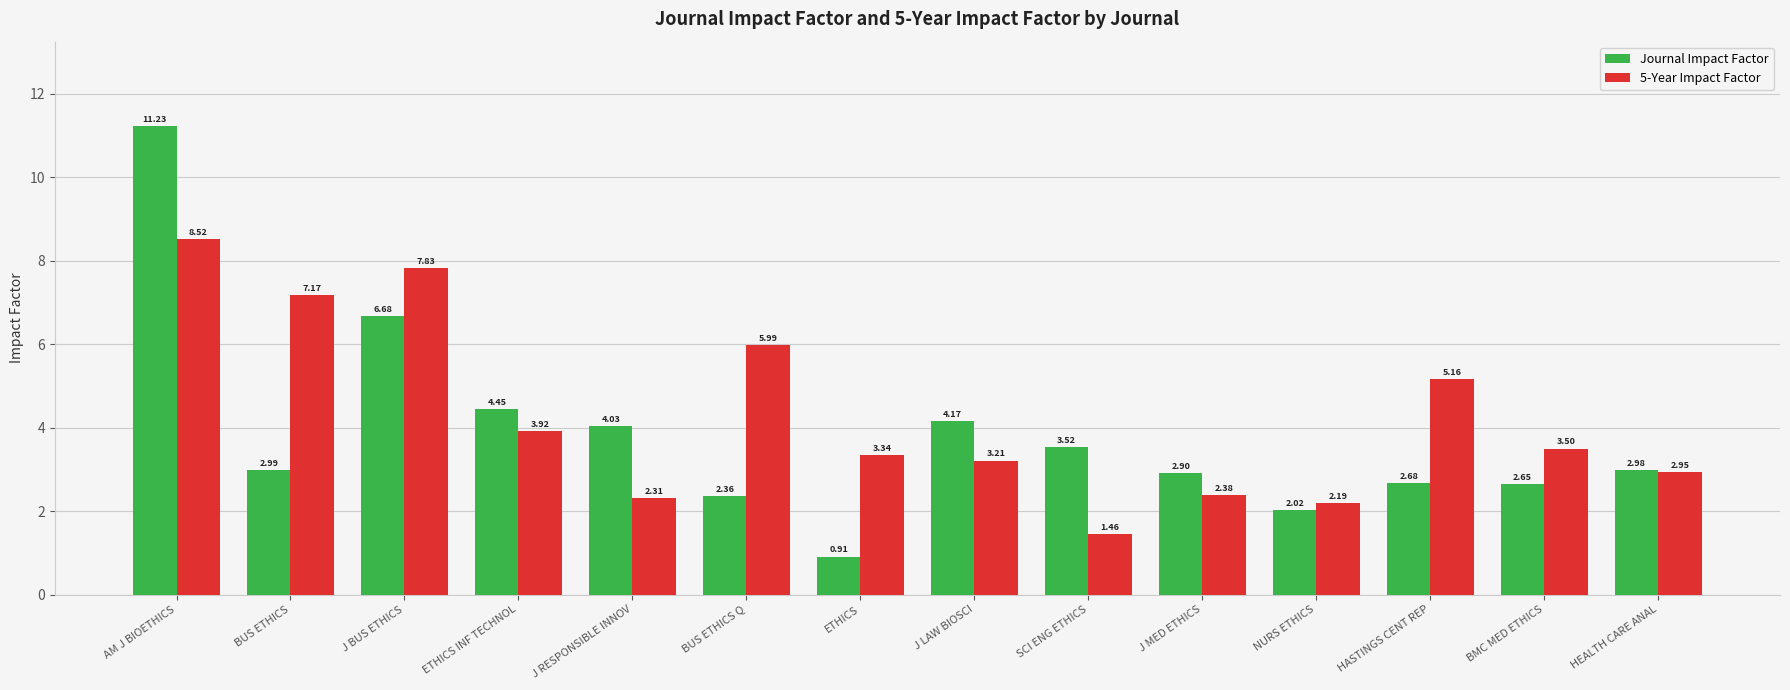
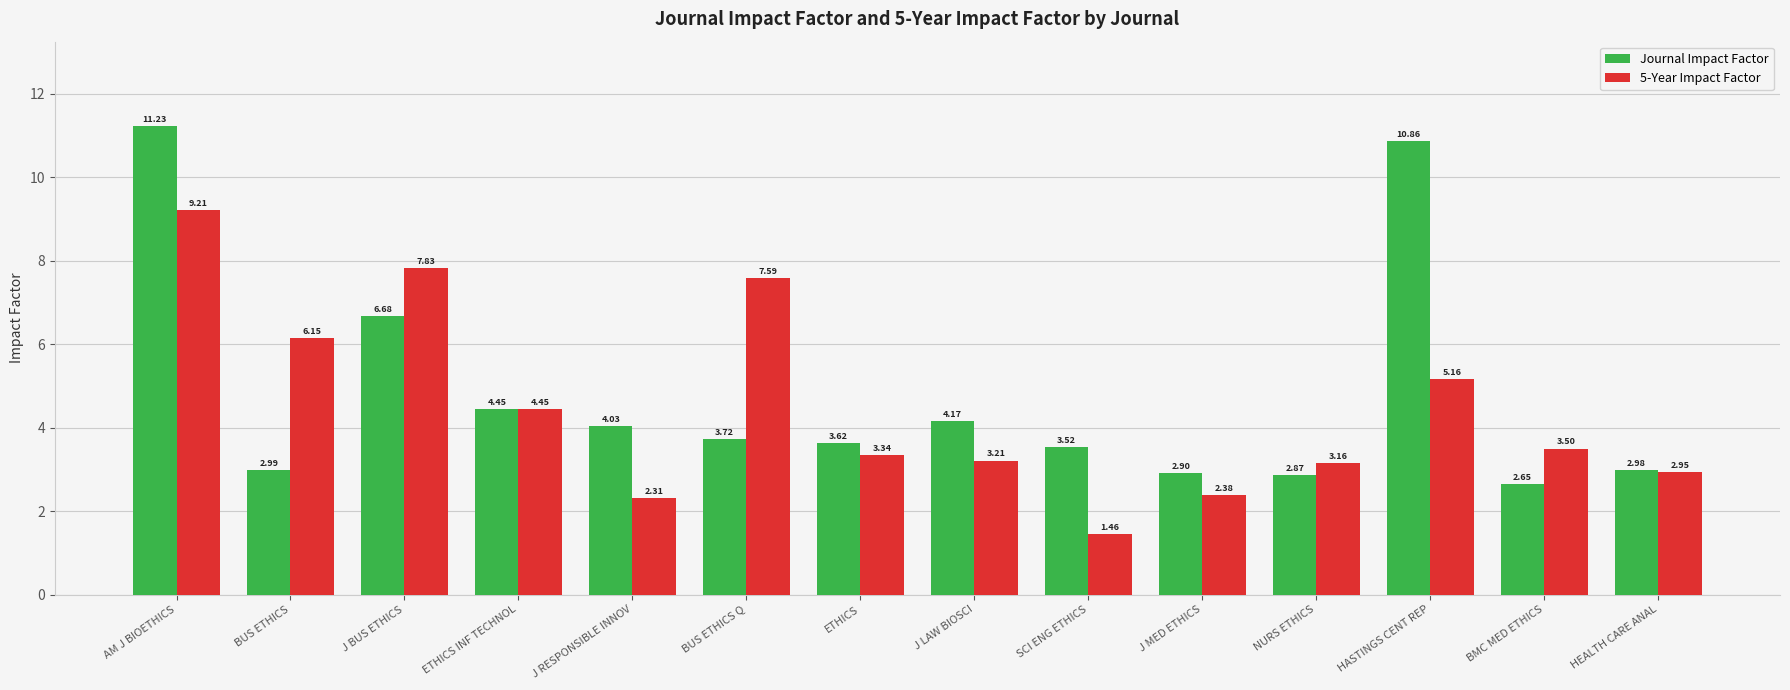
  {
    "Journal Impact Factor": {
      "AM J BIOETHICS": 11.23,
      "BUS ETHICS": 2.99,
      "J BUS ETHICS": 6.68,
      "ETHICS INF TECHNOL": 4.45,
      "J RESPONSIBLE INNOV": 4.03,
-     "BUS ETHICS Q": 2.36,
-     "ETHICS": 0.91,
+     "BUS ETHICS Q": 3.72,
+     "ETHICS": 3.62,
      "J LAW BIOSCI": 4.17,
      "SCI ENG ETHICS": 3.52,
      "J MED ETHICS": 2.90,
-     "NURS ETHICS": 2.02,
-     "HASTINGS CENT REP": 2.68,
+     "NURS ETHICS": 2.87,
+     "HASTINGS CENT REP": 10.86,
      "BMC MED ETHICS": 2.65,
      "HEALTH CARE ANAL": 2.98
    },
    "5-Year Impact Factor": {
-     "AM J BIOETHICS": 8.52,
-     "BUS ETHICS": 7.17,
+     "AM J BIOETHICS": 9.21,
+     "BUS ETHICS": 6.15,
      "J BUS ETHICS": 7.83,
-     "ETHICS INF TECHNOL": 3.92,
+     "ETHICS INF TECHNOL": 4.45,
      "J RESPONSIBLE INNOV": 2.31,
-     "BUS ETHICS Q": 5.99,
+     "BUS ETHICS Q": 7.59,
      "ETHICS": 3.34,
      "J LAW BIOSCI": 3.21,
      "SCI ENG ETHICS": 1.46,
      "J MED ETHICS": 2.38,
-     "NURS ETHICS": 2.19,
+     "NURS ETHICS": 3.16,
      "HASTINGS CENT REP": 5.16,
      "BMC MED ETHICS": 3.50,
      "HEALTH CARE ANAL": 2.95
    }
  }
